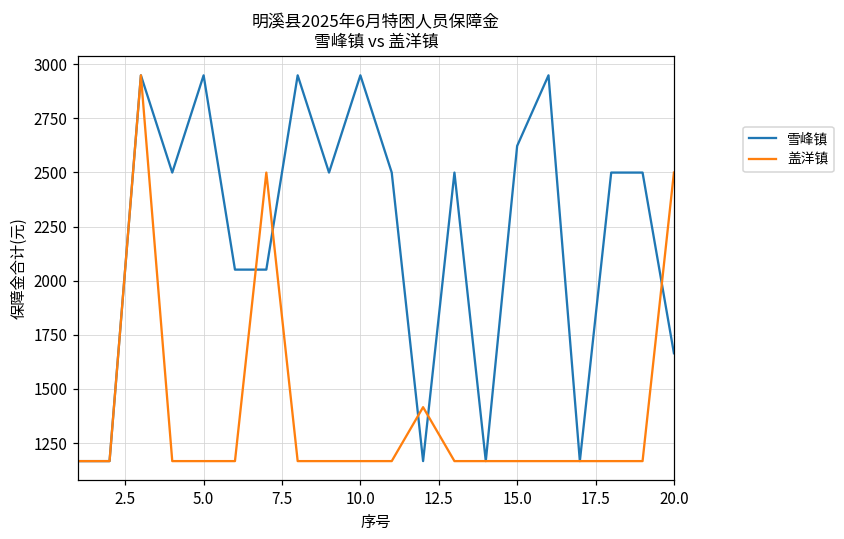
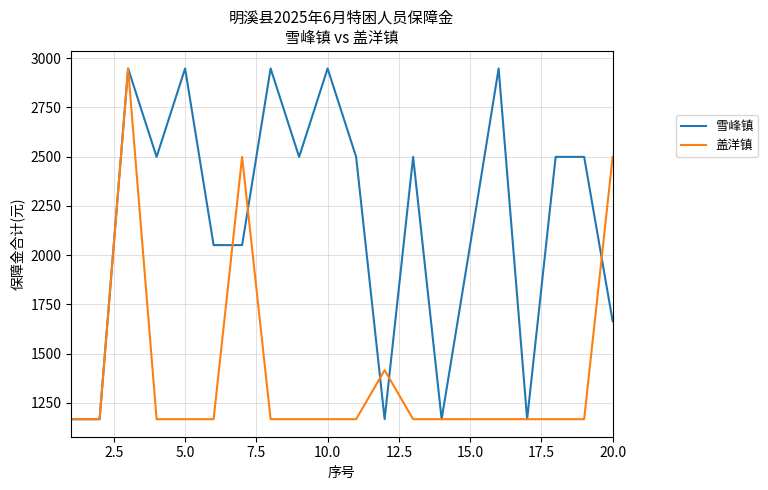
  {
    "雪峰镇": {
      "5.0": 2950,
      "10.0": 2950,
-     "15.0": 2620,
+     "15.0": 2050,
      "20.0": 1670
    },
    "盖洋镇": {
      "5.0": 1170,
      "10.0": 1170,
      "15.0": 1170,
      "20.0": 2500
    }
  }
